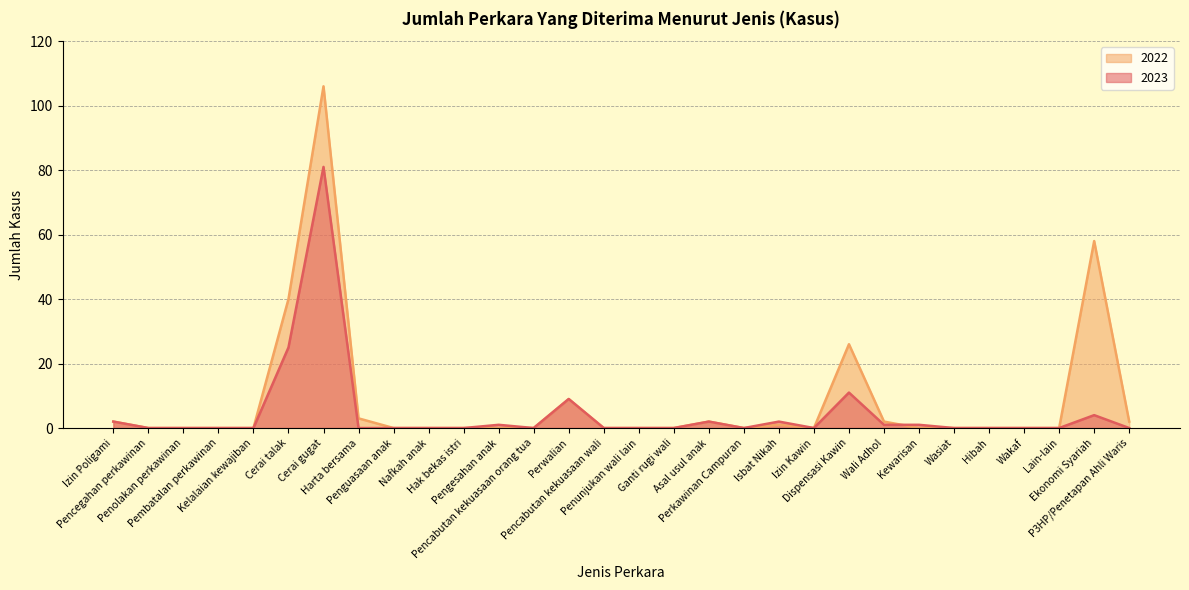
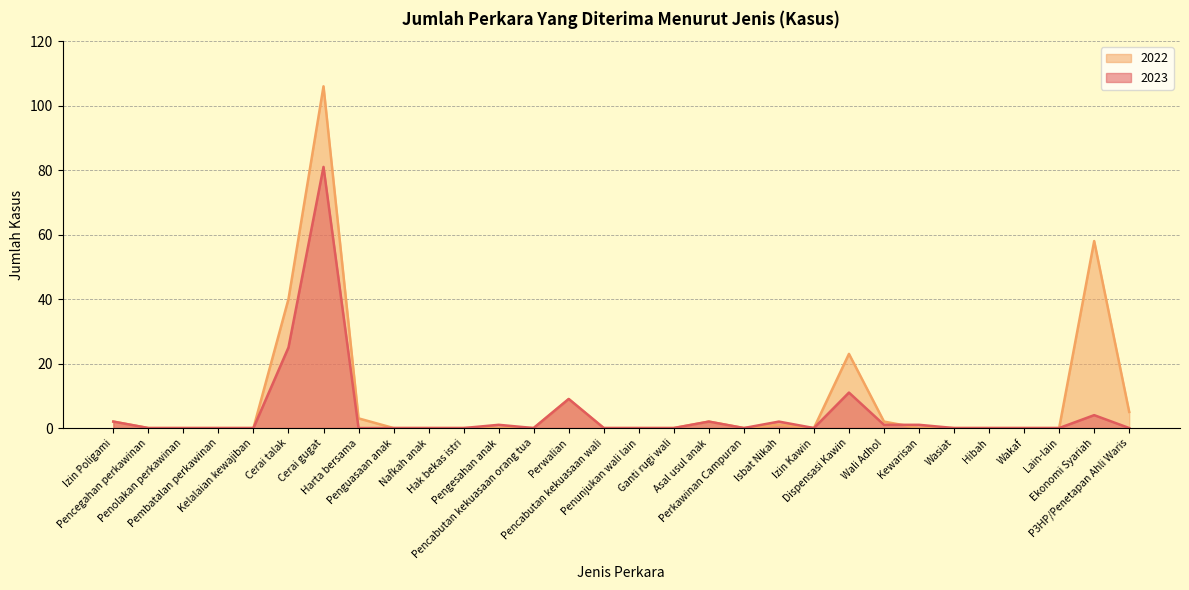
  {
    "2022": {
      "Cerai talak": 40,
      "Cerai gugat": 106,
      "Harta bersama": 3,
      "Pengesahan anak": 0,
      "Isbat Nikah": 1,
-     "Dispensasi Kawin": 26,
+     "Dispensasi Kawin": 23,
      "Wali Adhol": 2,
      "Kewarisan": 0,
      "Ekonomi Syariah": 58,
-     "P3HP/Penetapan Ahli Waris": 2
+     "P3HP/Penetapan Ahli Waris": 5
    },
    "2023": {
      "Cerai talak": 25,
      "Cerai gugat": 81,
      "Harta bersama": 0,
      "Pengesahan anak": 1,
      "Isbat Nikah": 2,
      "Dispensasi Kawin": 11,
      "Wali Adhol": 1,
      "Kewarisan": 1,
      "Ekonomi Syariah": 4,
      "P3HP/Penetapan Ahli Waris": 0
    }
  }
